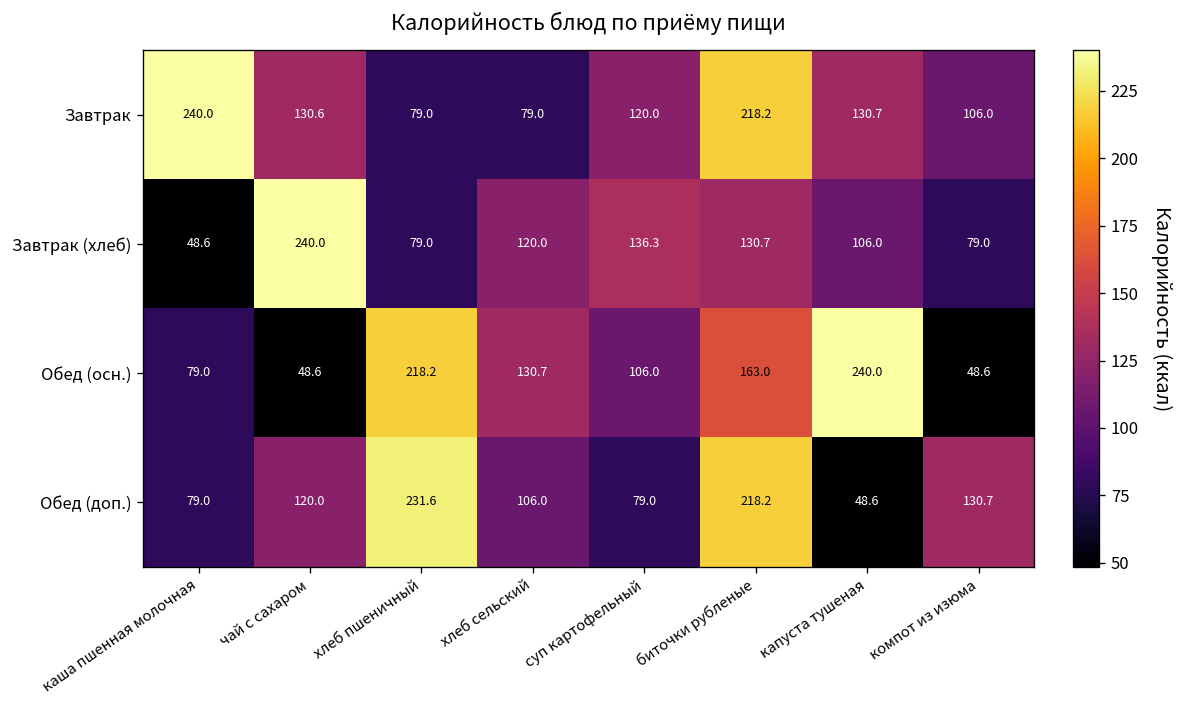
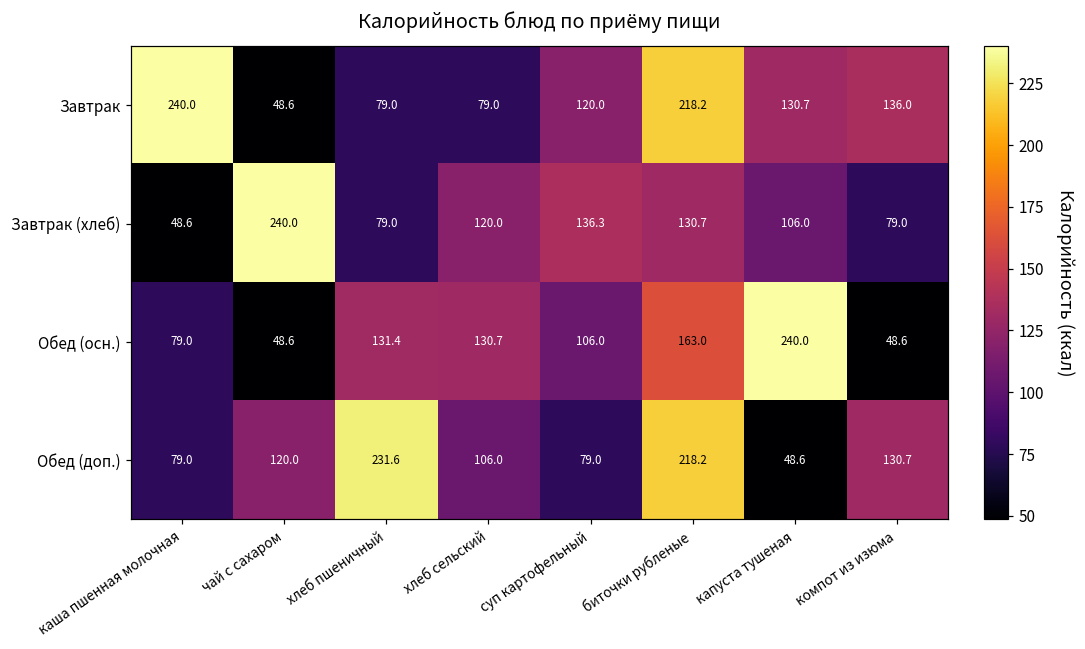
  {
    "Завтрак": {
      "каша пшенная молочная": 240.0,
-     "чай с сахаром": 130.6,
+     "чай с сахаром": 48.6,
      "хлеб пшеничный": 79.0,
      "хлеб сельский": 79.0,
      "суп картофельный": 120.0,
      "биточки рубленые": 218.2,
      "капуста тушеная": 130.7,
-     "компот из изюма": 106.0
+     "компот из изюма": 136.0
    },
    "Завтрак (хлеб)": {
      "каша пшенная молочная": 48.6,
      "чай с сахаром": 240.0,
      "хлеб пшеничный": 79.0,
      "хлеб сельский": 120.0,
      "суп картофельный": 136.3,
      "биточки рубленые": 130.7,
      "капуста тушеная": 106.0,
      "компот из изюма": 79.0
    },
    "Обед (осн.)": {
      "каша пшенная молочная": 79.0,
      "чай с сахаром": 48.6,
-     "хлеб пшеничный": 218.2,
+     "хлеб пшеничный": 131.4,
      "хлеб сельский": 130.7,
      "суп картофельный": 106.0,
      "биточки рубленые": 163.0,
      "капуста тушеная": 240.0,
      "компот из изюма": 48.6
    },
    "Обед (доп.)": {
      "каша пшенная молочная": 79.0,
      "чай с сахаром": 120.0,
      "хлеб пшеничный": 231.6,
      "хлеб сельский": 106.0,
      "суп картофельный": 79.0,
      "биточки рубленые": 218.2,
      "капуста тушеная": 48.6,
      "компот из изюма": 130.7
    }
  }
